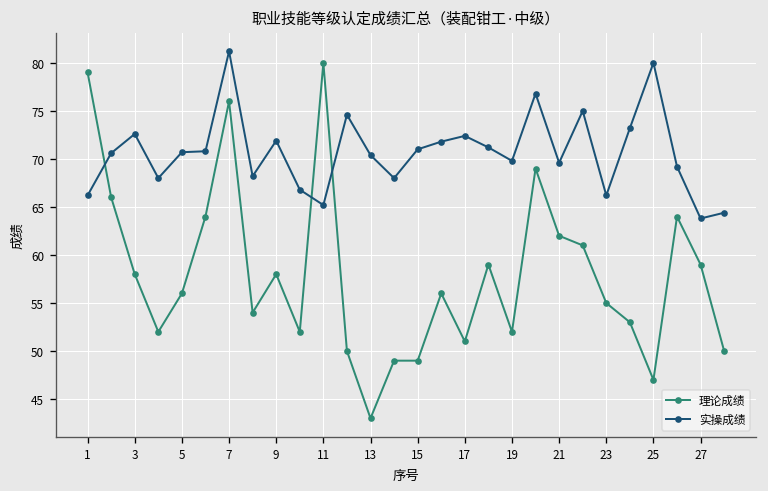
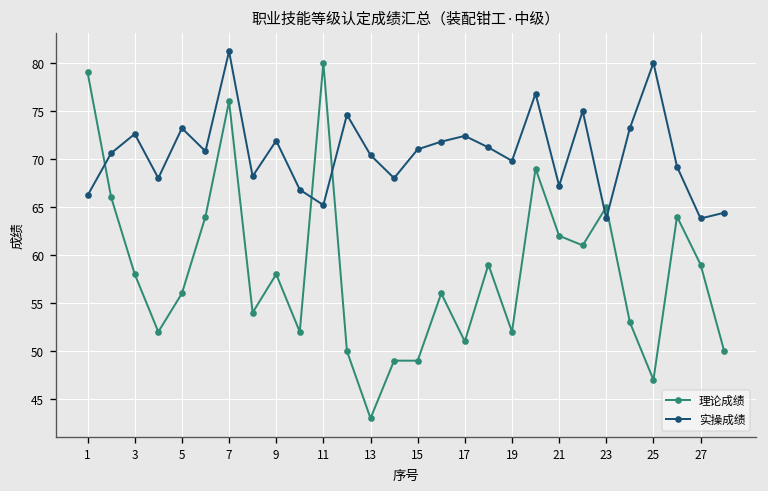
  {
    "理论成绩": {
      "1": 79,
      "3": 58,
      "5": 56,
      "7": 76,
      "9": 58,
      "11": 80,
      "13": 43,
      "15": 49,
      "17": 51,
      "19": 52,
      "21": 62,
-     "23": 55,
+     "23": 65,
      "25": 47,
      "27": 59
    },
    "实操成绩": {
      "1": 66,
      "3": 73,
-     "5": 71,
+     "5": 73,
      "7": 81,
      "9": 72,
      "11": 65,
      "13": 70,
      "15": 71,
      "17": 72,
      "19": 70,
-     "21": 70,
-     "23": 66,
+     "21": 67,
+     "23": 64,
      "25": 80,
      "27": 64
    }
  }
